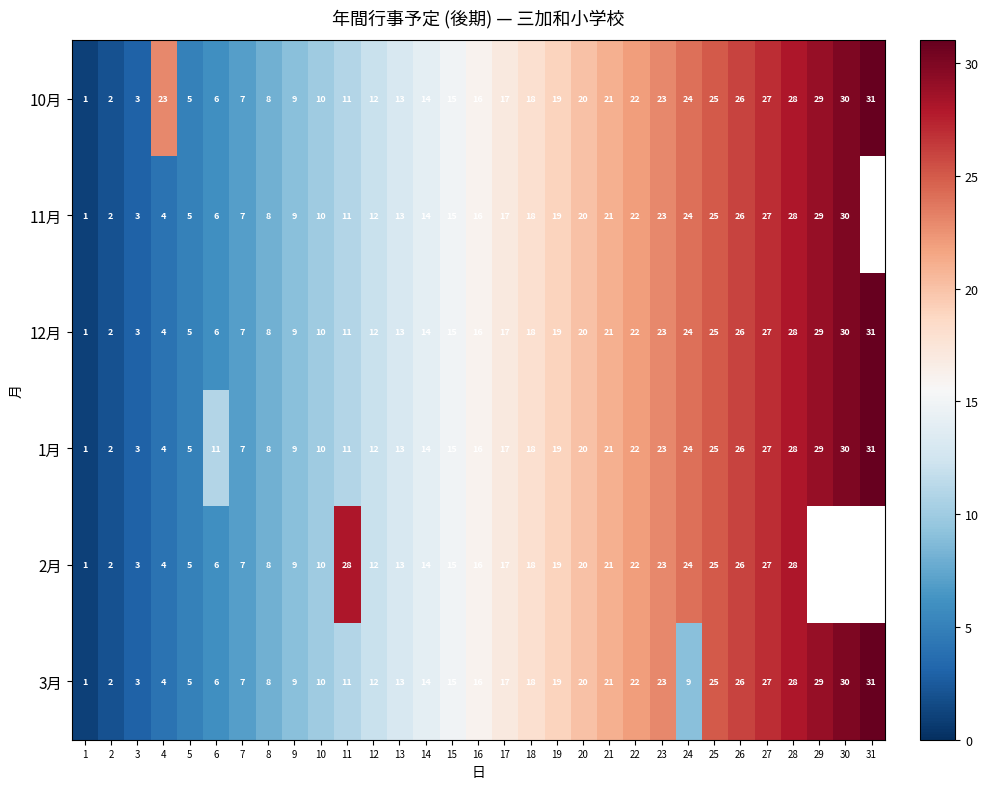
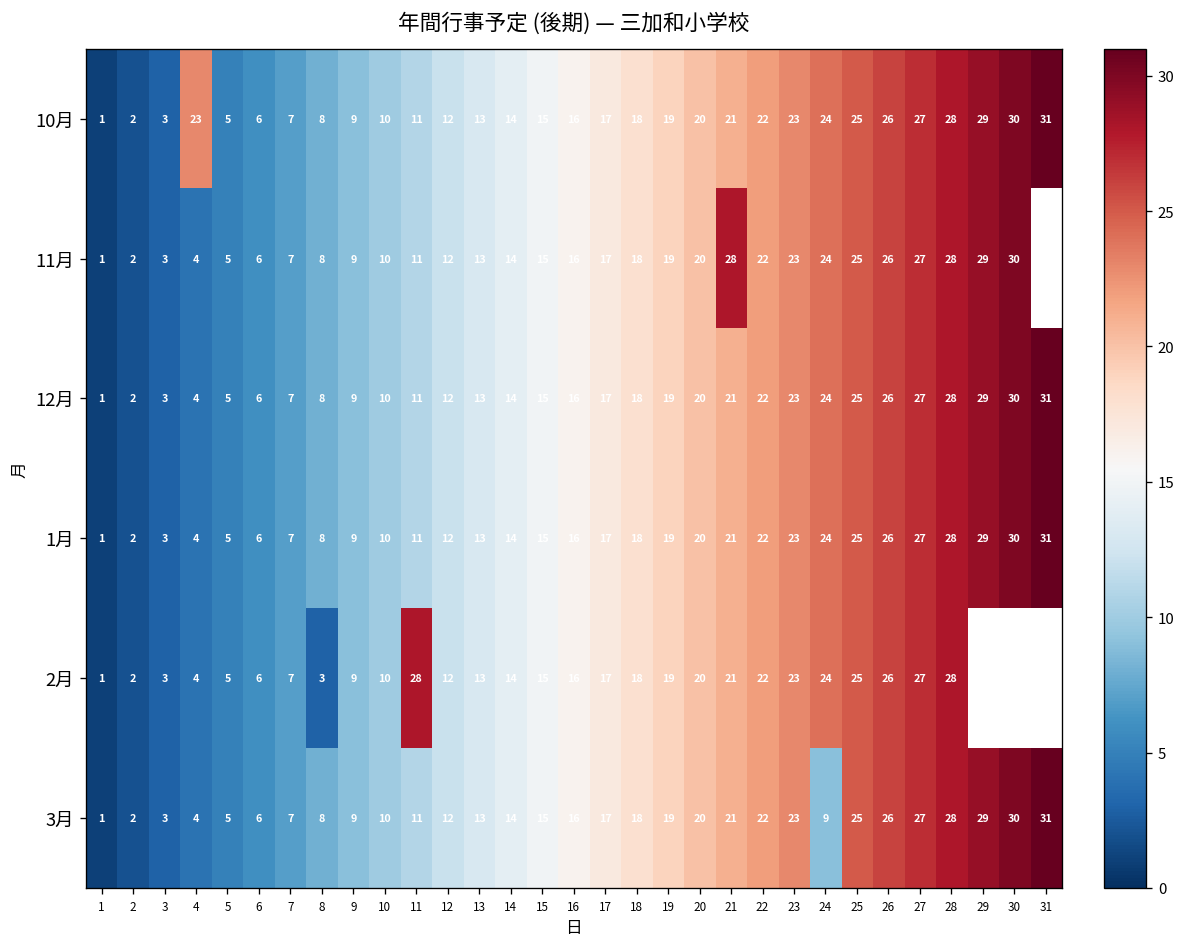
  {
    "10月": {
      "1": 1,
      "2": 2,
      "3": 3,
      "4": 23,
      "5": 5,
      "6": 6,
      "7": 7,
      "8": 8,
      "9": 9,
      "10": 10,
      "11": 11,
      "12": 12,
      "19": 19,
      "20": 20,
      "21": 21,
      "22": 22,
      "23": 23,
      "24": 24,
      "25": 25,
      "26": 26,
      "27": 27,
      "28": 28,
      "29": 29,
      "30": 30,
      "31": 31
    },
    "11月": {
      "1": 1,
      "2": 2,
      "3": 3,
      "4": 4,
      "5": 5,
      "6": 6,
      "7": 7,
      "8": 8,
      "9": 9,
      "10": 10,
      "11": 11,
      "12": 12,
      "19": 19,
      "20": 20,
-     "21": 21,
+     "21": 28,
      "22": 22,
      "23": 23,
      "24": 24,
      "25": 25,
      "26": 26,
      "27": 27,
      "28": 28,
      "29": 29,
      "30": 30
    },
    "12月": {
      "1": 1,
      "2": 2,
      "3": 3,
      "4": 4,
      "5": 5,
      "6": 6,
      "7": 7,
      "8": 8,
      "9": 9,
      "10": 10,
      "11": 11,
      "12": 12,
      "19": 19,
      "20": 20,
      "21": 21,
      "22": 22,
      "23": 23,
      "24": 24,
      "25": 25,
      "26": 26,
      "27": 27,
      "28": 28,
      "29": 29,
      "30": 30,
      "31": 31
    },
    "1月": {
      "1": 1,
      "2": 2,
      "3": 3,
      "4": 4,
      "5": 5,
-     "6": 11,
+     "6": 6,
      "7": 7,
      "8": 8,
      "9": 9,
      "10": 10,
      "11": 11,
      "12": 12,
      "19": 19,
      "20": 20,
      "21": 21,
      "22": 22,
      "23": 23,
      "24": 24,
      "25": 25,
      "26": 26,
      "27": 27,
      "28": 28,
      "29": 29,
      "30": 30,
      "31": 31
    },
    "2月": {
      "1": 1,
      "2": 2,
      "3": 3,
      "4": 4,
      "5": 5,
      "6": 6,
      "7": 7,
-     "8": 8,
+     "8": 3,
      "9": 9,
      "10": 10,
      "11": 28,
      "12": 12,
      "19": 19,
      "20": 20,
      "21": 21,
      "22": 22,
      "23": 23,
      "24": 24,
      "25": 25,
      "26": 26,
      "27": 27,
      "28": 28
    },
    "3月": {
      "1": 1,
      "2": 2,
      "3": 3,
      "4": 4,
      "5": 5,
      "6": 6,
      "7": 7,
      "8": 8,
      "9": 9,
      "10": 10,
      "11": 11,
      "12": 12,
      "19": 19,
      "20": 20,
      "21": 21,
      "22": 22,
      "23": 23,
      "24": 9,
      "25": 25,
      "26": 26,
      "27": 27,
      "28": 28,
      "29": 29,
      "30": 30,
      "31": 31
    }
  }
